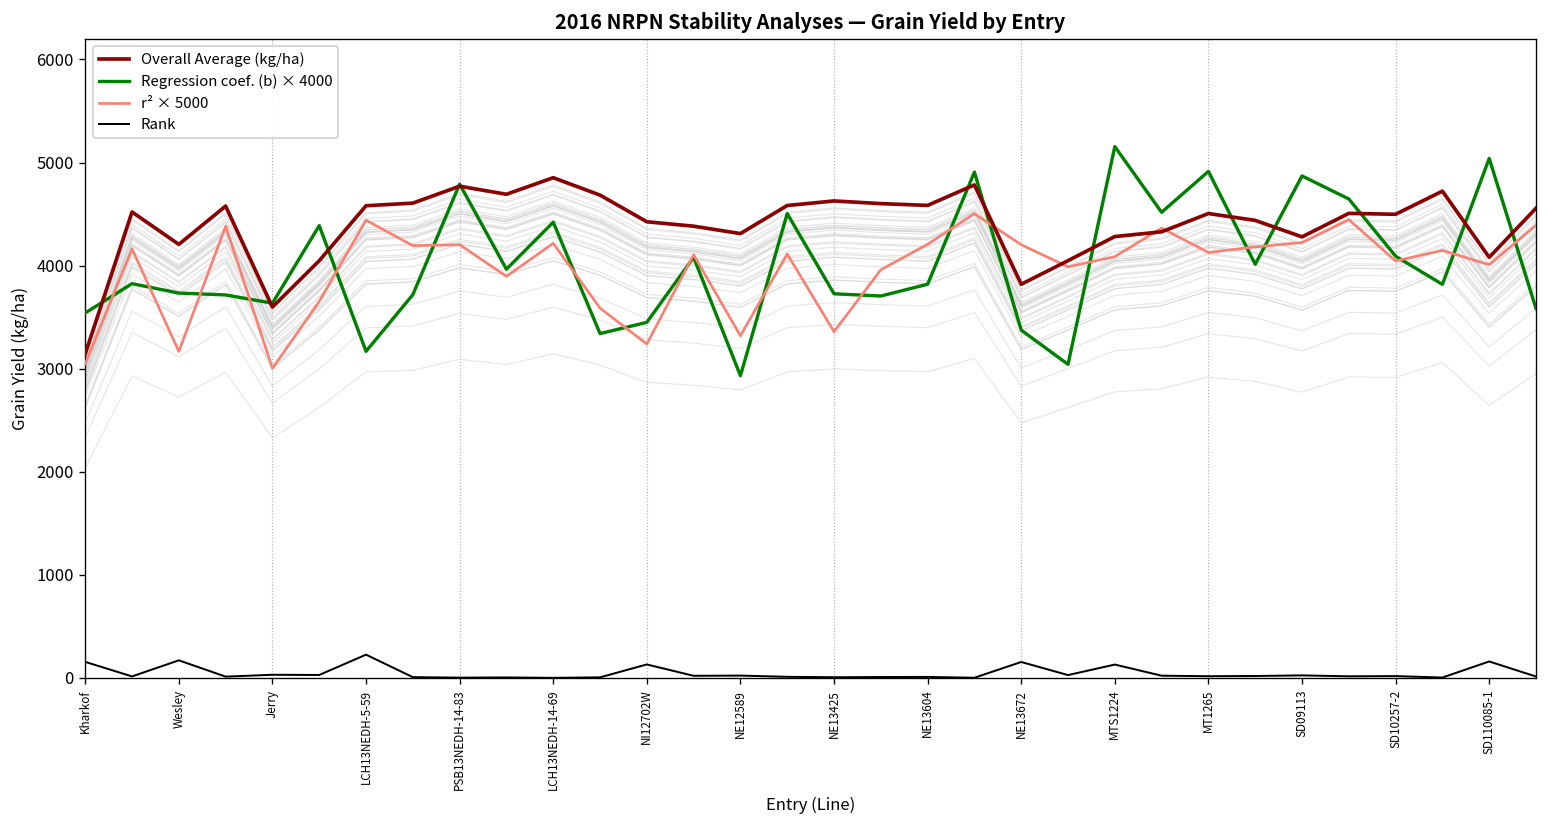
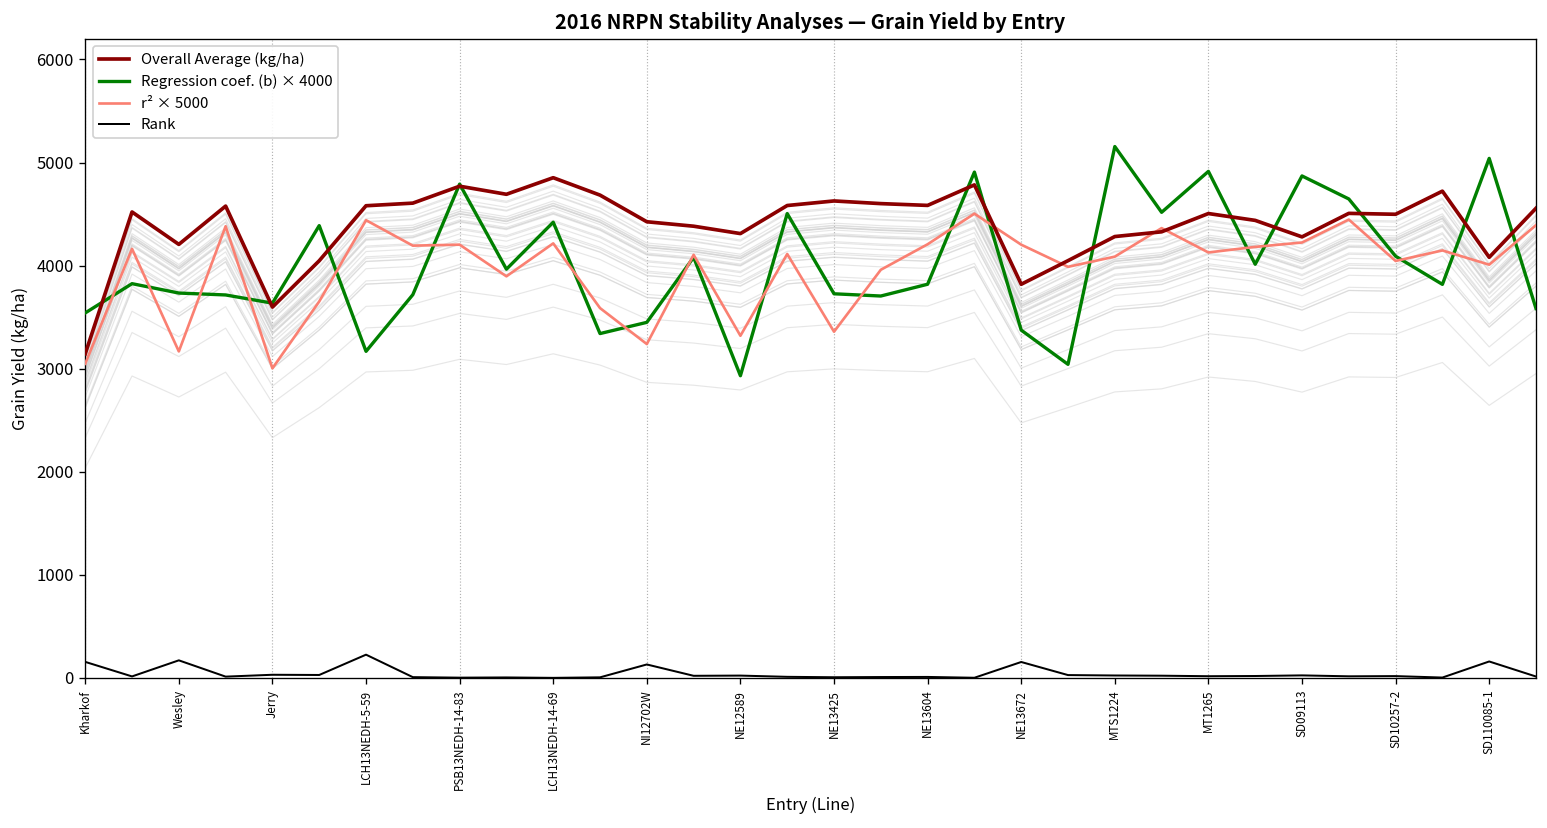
  {
    "Overall Average (kg/ha)": {
      "Kharkof": 3100,
      "Wesley": 4200,
      "Jerry": 3600,
      "LCH13NEDH-5-59": 4600,
      "LCH13NEDH-14-69": 4900,
      "NI12702W": 4400,
      "NE12589": 4300,
      "NE13425": 4600,
      "NE13604": 4600,
      "NE13672": 3800,
      "MTS1224": 4300,
      "MT1265": 4500,
      "SD09113": 4300,
      "SD10257-2": 4500,
      "SD110085-1": 4100
    },
    "Regression coef. (b) × 4000": {
      "Kharkof": 3500,
      "Jerry": 3600,
      "LCH13NEDH-5-59": 3200,
      "NI12702W": 3400,
      "NE12589": 2900,
      "NE13425": 3700,
      "MTS1224": 5200,
      "MT1265": 4900,
      "SD09113": 4900,
      "SD110085-1": 5000
    },
    "r² × 5000": {
      "Wesley": 3200,
      "NI12702W": 3200,
      "NE12589": 3300,
      "NE13425": 3400,
      "NE13672": 4200
    },
    "Rank": {
      "Kharkof": 200,
      "Wesley": 200,
      "Jerry": 0,
      "LCH13NEDH-5-59": 200,
      "PSB13NEDH-14-83": 0,
      "LCH13NEDH-14-69": 0,
      "NI12702W": 100,
      "NE12589": 0,
      "NE13425": 0,
      "NE13604": 0,
      "NE13672": 200,
-     "MTS1224": 100,
+     "MTS1224": 0,
      "MT1265": 0,
      "SD09113": 0,
      "SD10257-2": 0,
      "SD110085-1": 200
    }
  }
